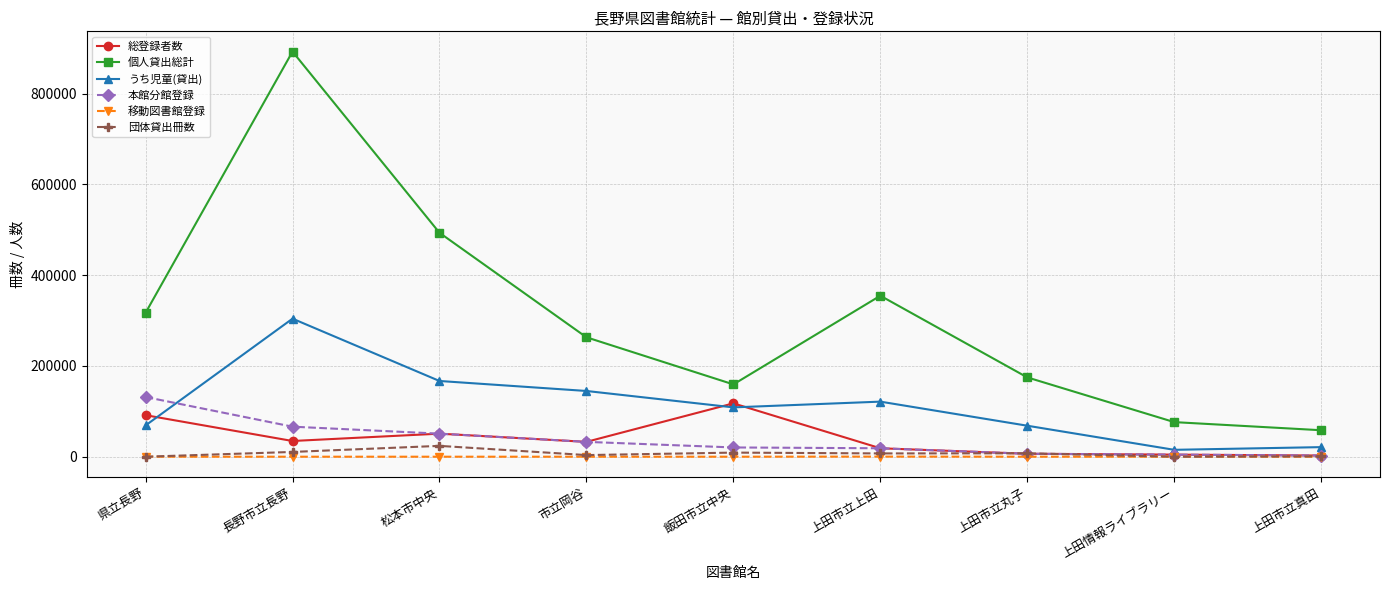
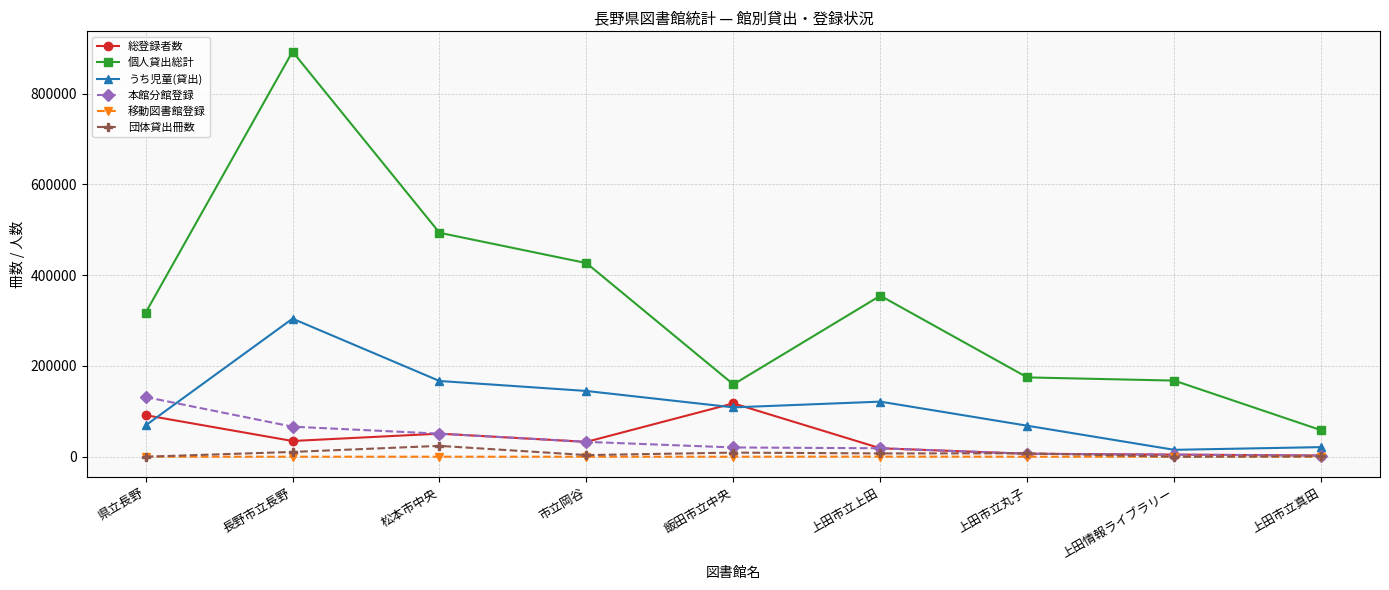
  {
    "総登録者数": {
      "県立長野": 90000,
      "長野市立長野": 30000,
      "飯田市立中央": 120000
    },
    "個人貸出総計": {
      "県立長野": 320000,
      "長野市立長野": 890000,
      "松本市中央": 490000,
-     "市立岡谷": 260000,
+     "市立岡谷": 430000,
      "飯田市立中央": 160000,
      "上田市立上田": 350000,
      "上田市立丸子": 170000,
-     "上田情報ライブラリー": 80000,
+     "上田情報ライブラリー": 170000,
      "上田市立真田": 60000
    },
    "うち児童(貸出)": {
      "県立長野": 70000,
      "長野市立長野": 300000,
      "松本市中央": 170000,
      "市立岡谷": 140000,
      "飯田市立中央": 110000,
      "上田市立上田": 120000,
      "上田市立丸子": 70000,
      "上田情報ライブラリー": 20000,
      "上田市立真田": 20000
    },
    "本館分館登録": {
      "県立長野": 130000,
      "長野市立長野": 70000,
      "飯田市立中央": 20000
    },
    "移動図書館登録": {
      "長野市立長野": 0,
      "松本市中央": 0,
      "飯田市立中央": 0,
      "上田市立上田": 0,
      "上田市立丸子": 0
    },
    "団体貸出冊数": {
      "長野市立長野": 10000,
      "松本市中央": 20000,
      "飯田市立中央": 10000,
      "上田市立上田": 10000
    }
  }
